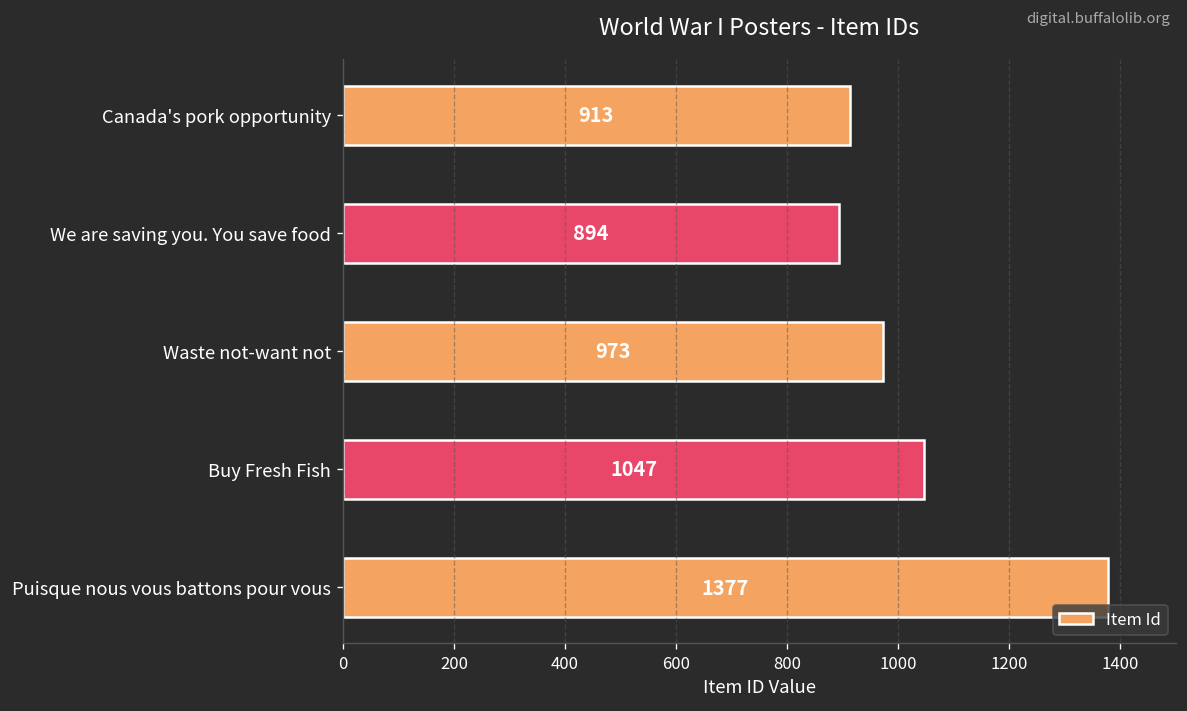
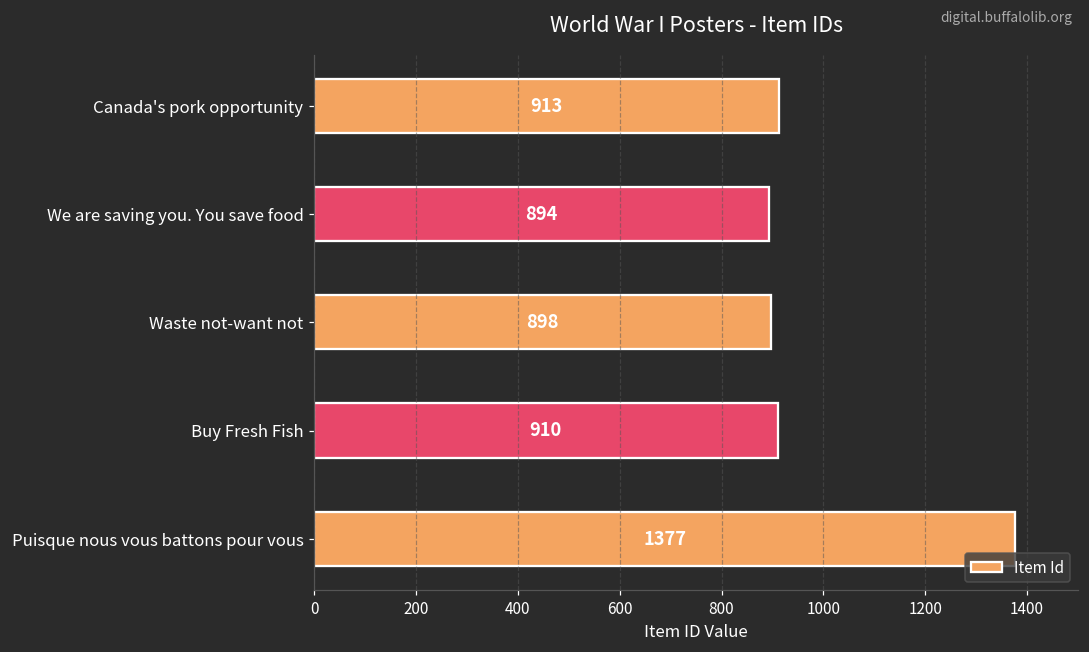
  {
    "Canada's pork opportunity": 913,
    "We are saving you. You save food": 894,
-   "Waste not-want not": 973,
-   "Buy Fresh Fish": 1047,
+   "Waste not-want not": 898,
+   "Buy Fresh Fish": 910,
    "Puisque nous vous battons pour vous": 1377
  }
